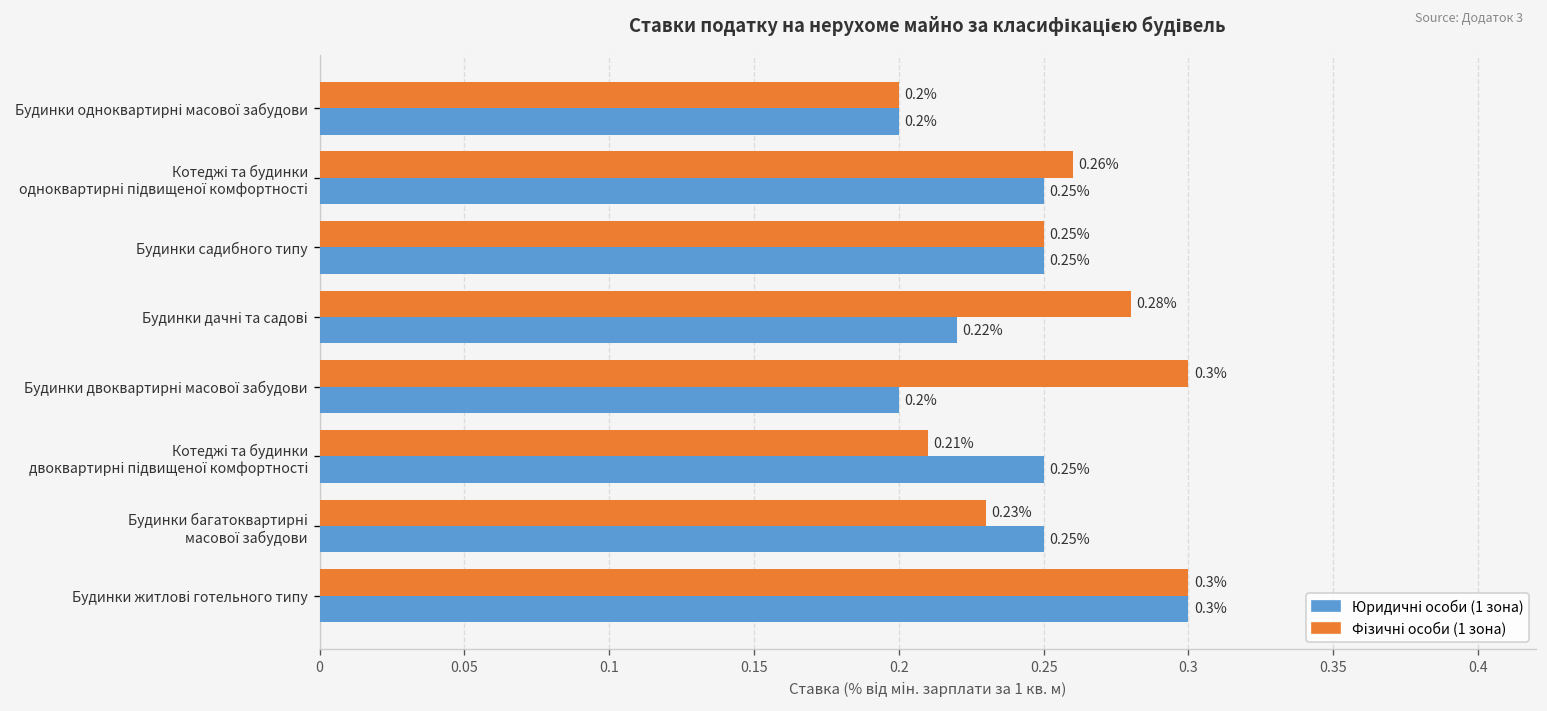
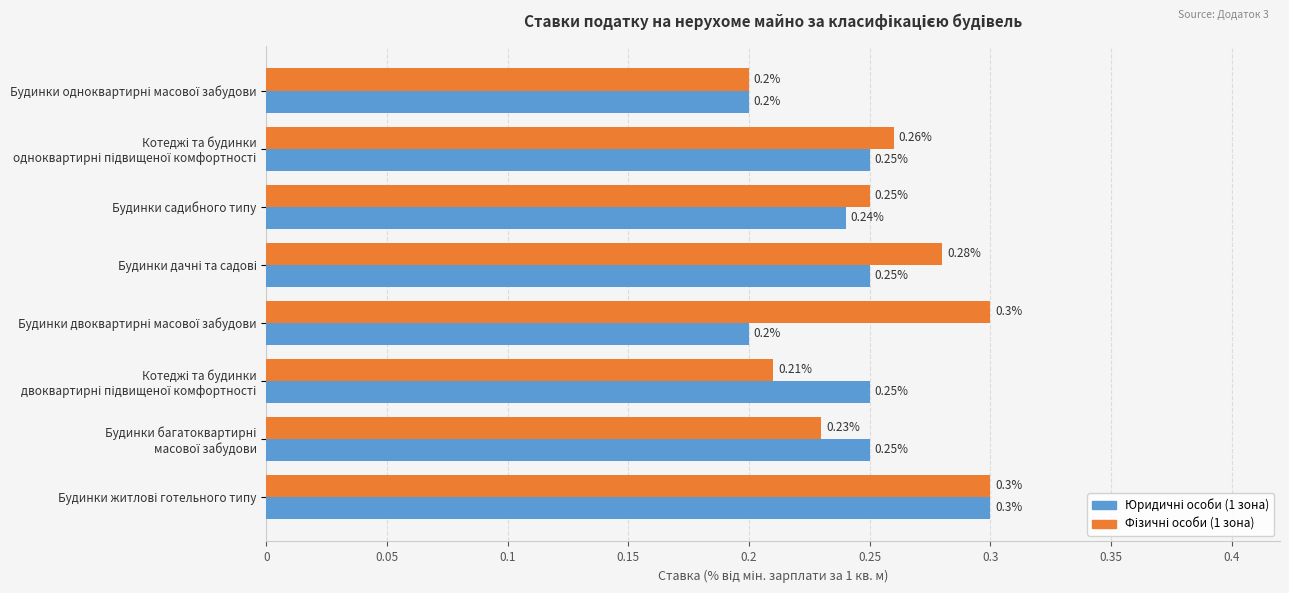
  {
    "Юридичні особи (1 зона)": {
      "Будинки одноквартирні масової забудови": "0.2%",
      "Котеджі та будинки одноквартирні підвищеної комфортності": "0.25%",
-     "Будинки садибного типу": "0.25%",
-     "Будинки дачні та садові": "0.22%",
+     "Будинки садибного типу": "0.24%",
+     "Будинки дачні та садові": "0.25%",
      "Будинки двоквартирні масової забудови": "0.2%",
      "Котеджі та будинки двоквартирні підвищеної комфортності": "0.25%",
      "Будинки багатоквартирні масової забудови": "0.25%",
      "Будинки житлові готельного типу": "0.3%"
    },
    "Фізичні особи (1 зона)": {
      "Будинки одноквартирні масової забудови": "0.2%",
      "Котеджі та будинки одноквартирні підвищеної комфортності": "0.26%",
      "Будинки садибного типу": "0.25%",
      "Будинки дачні та садові": "0.28%",
      "Будинки двоквартирні масової забудови": "0.3%",
      "Котеджі та будинки двоквартирні підвищеної комфортності": "0.21%",
      "Будинки багатоквартирні масової забудови": "0.23%",
      "Будинки житлові готельного типу": "0.3%"
    }
  }
